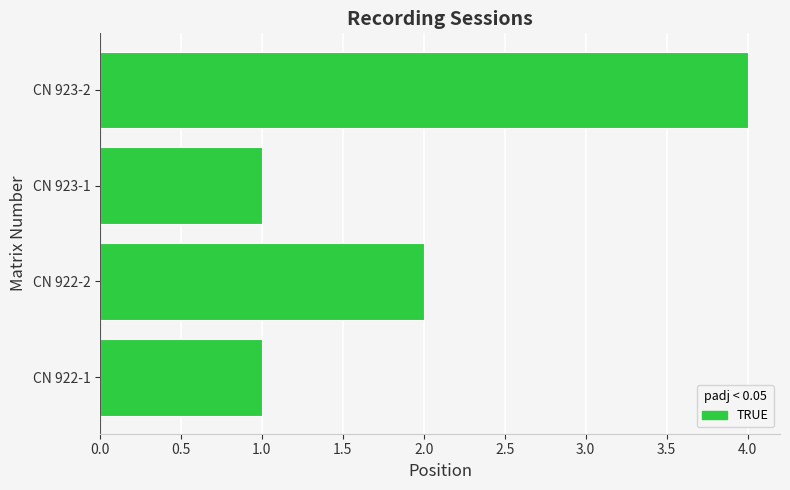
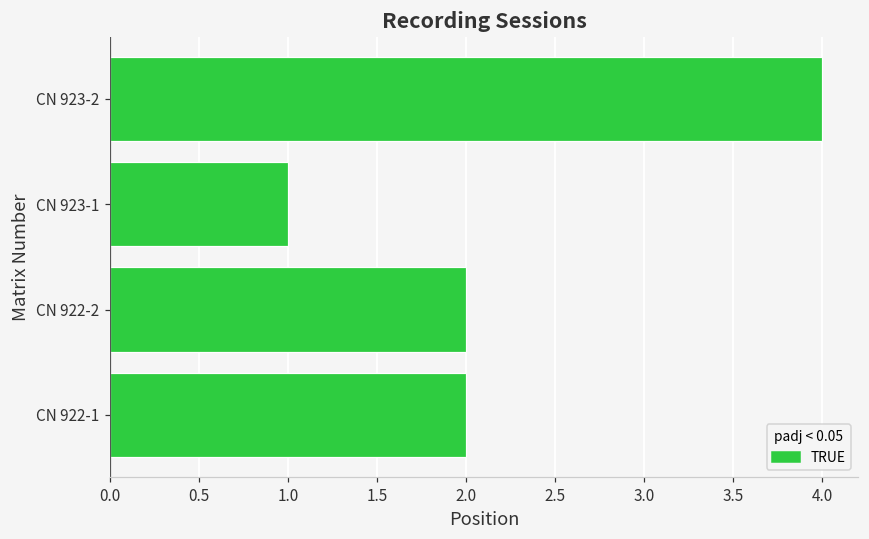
  {
    "CN 923-2": 4,
    "CN 923-1": 1,
    "CN 922-2": 2,
-   "CN 922-1": 1
+   "CN 922-1": 2
  }
